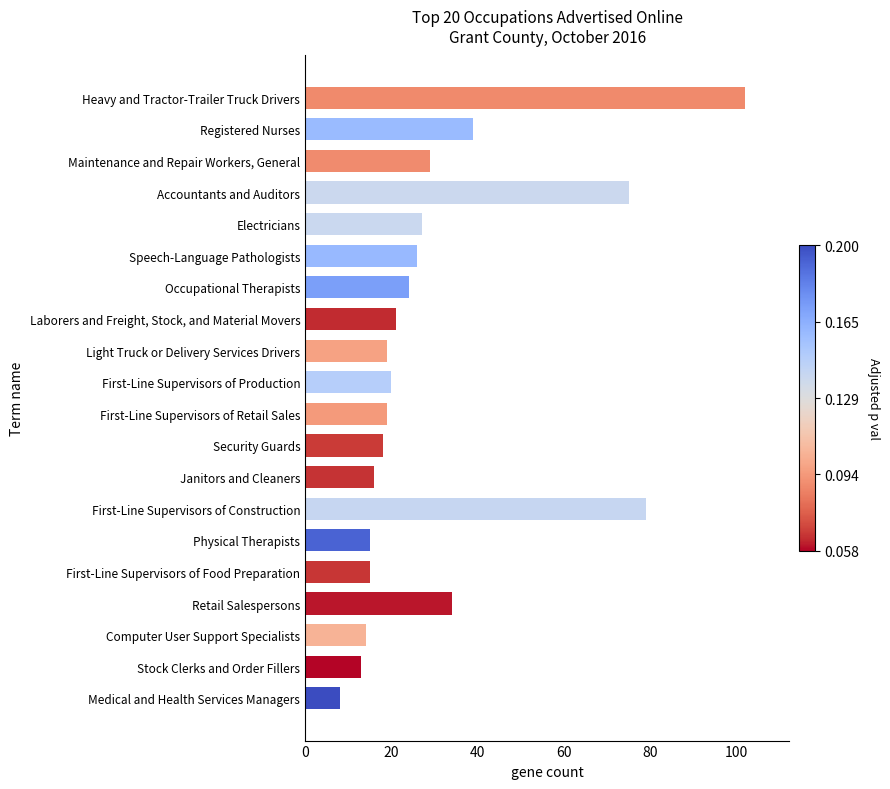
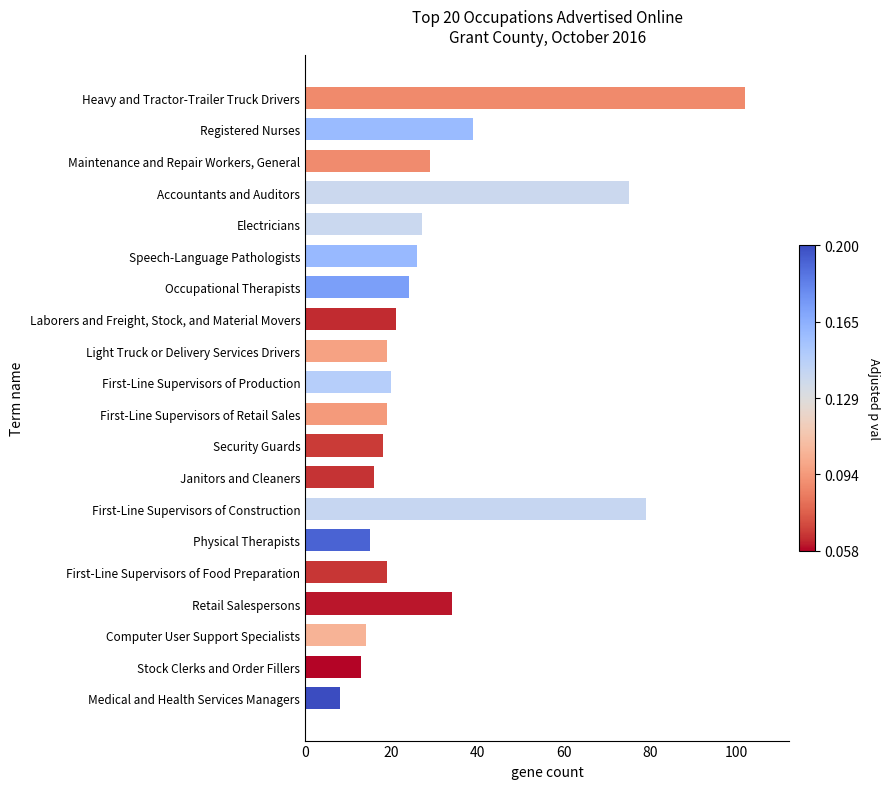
  {
    "Heavy and Tractor-Trailer Truck Drivers": 102,
    "Registered Nurses": 39,
    "Maintenance and Repair Workers, General": 29,
    "Accountants and Auditors": 75,
    "Electricians": 27,
    "Speech-Language Pathologists": 26,
    "Occupational Therapists": 24,
    "Laborers and Freight, Stock, and Material Movers": 21,
    "Light Truck or Delivery Services Drivers": 19,
    "First-Line Supervisors of Production": 20,
    "First-Line Supervisors of Retail Sales": 19,
    "Security Guards": 18,
    "Janitors and Cleaners": 16,
    "First-Line Supervisors of Construction": 79,
    "Physical Therapists": 15,
-   "First-Line Supervisors of Food Preparation": 15,
+   "First-Line Supervisors of Food Preparation": 19,
    "Retail Salespersons": 34,
    "Computer User Support Specialists": 14,
    "Stock Clerks and Order Fillers": 13,
    "Medical and Health Services Managers": 8
  }
